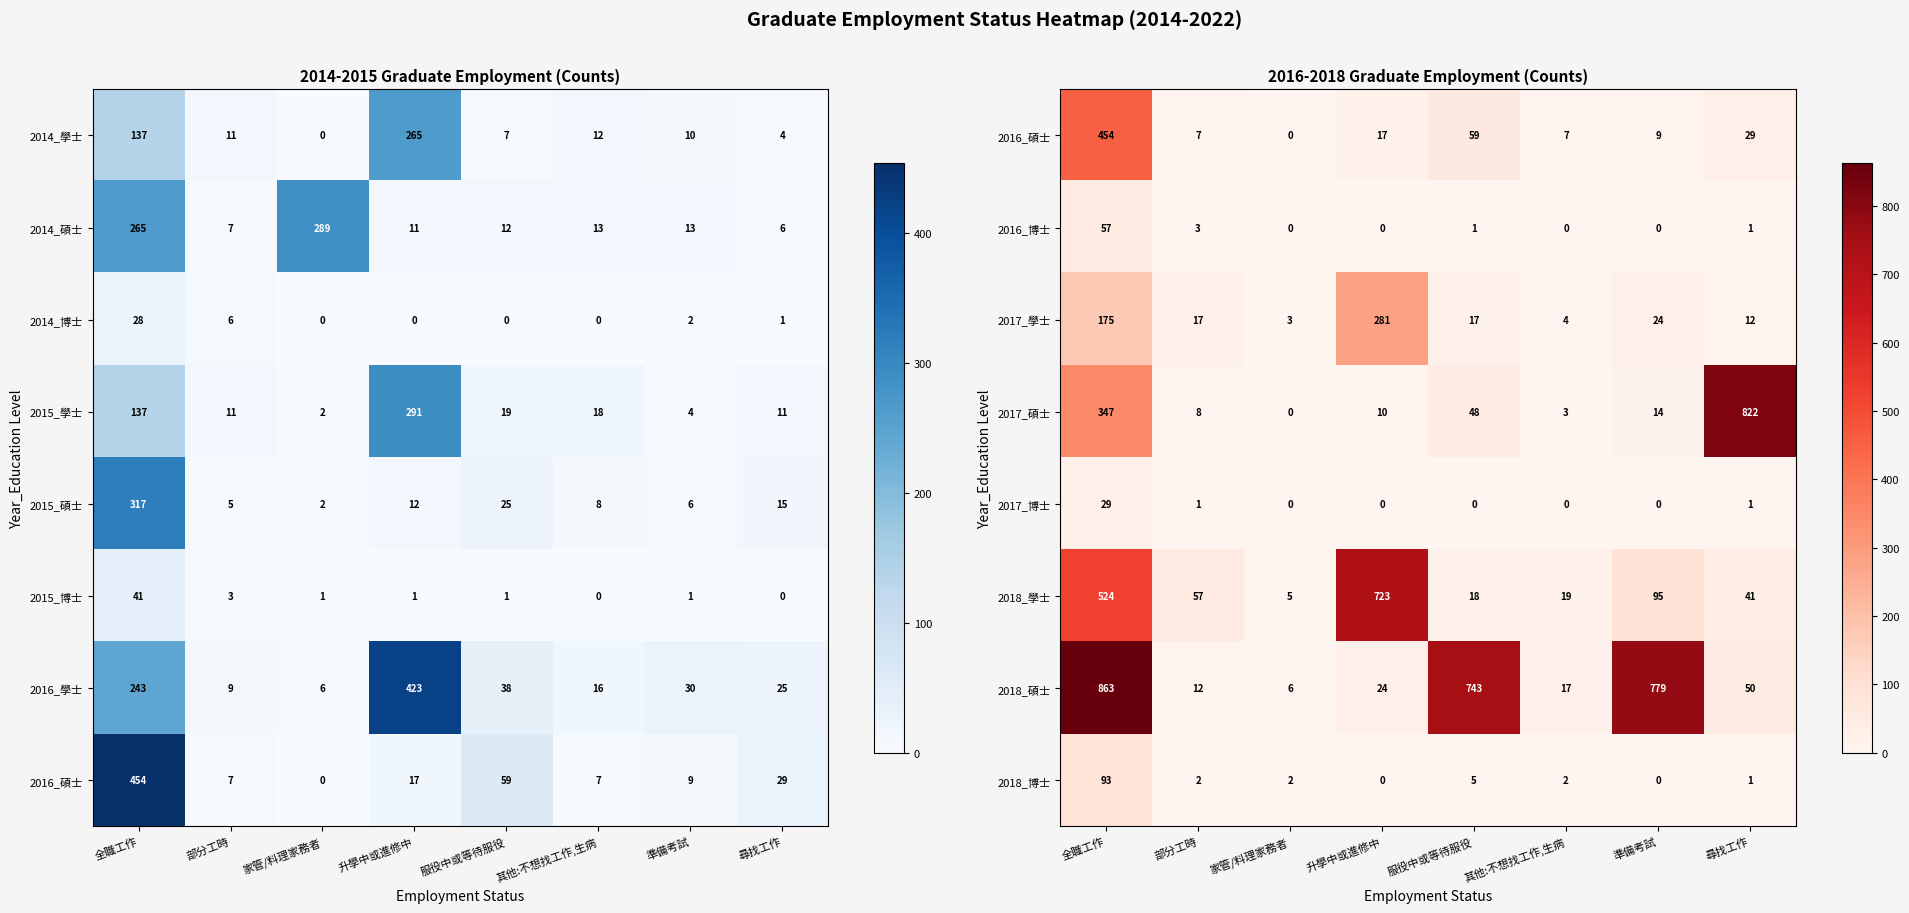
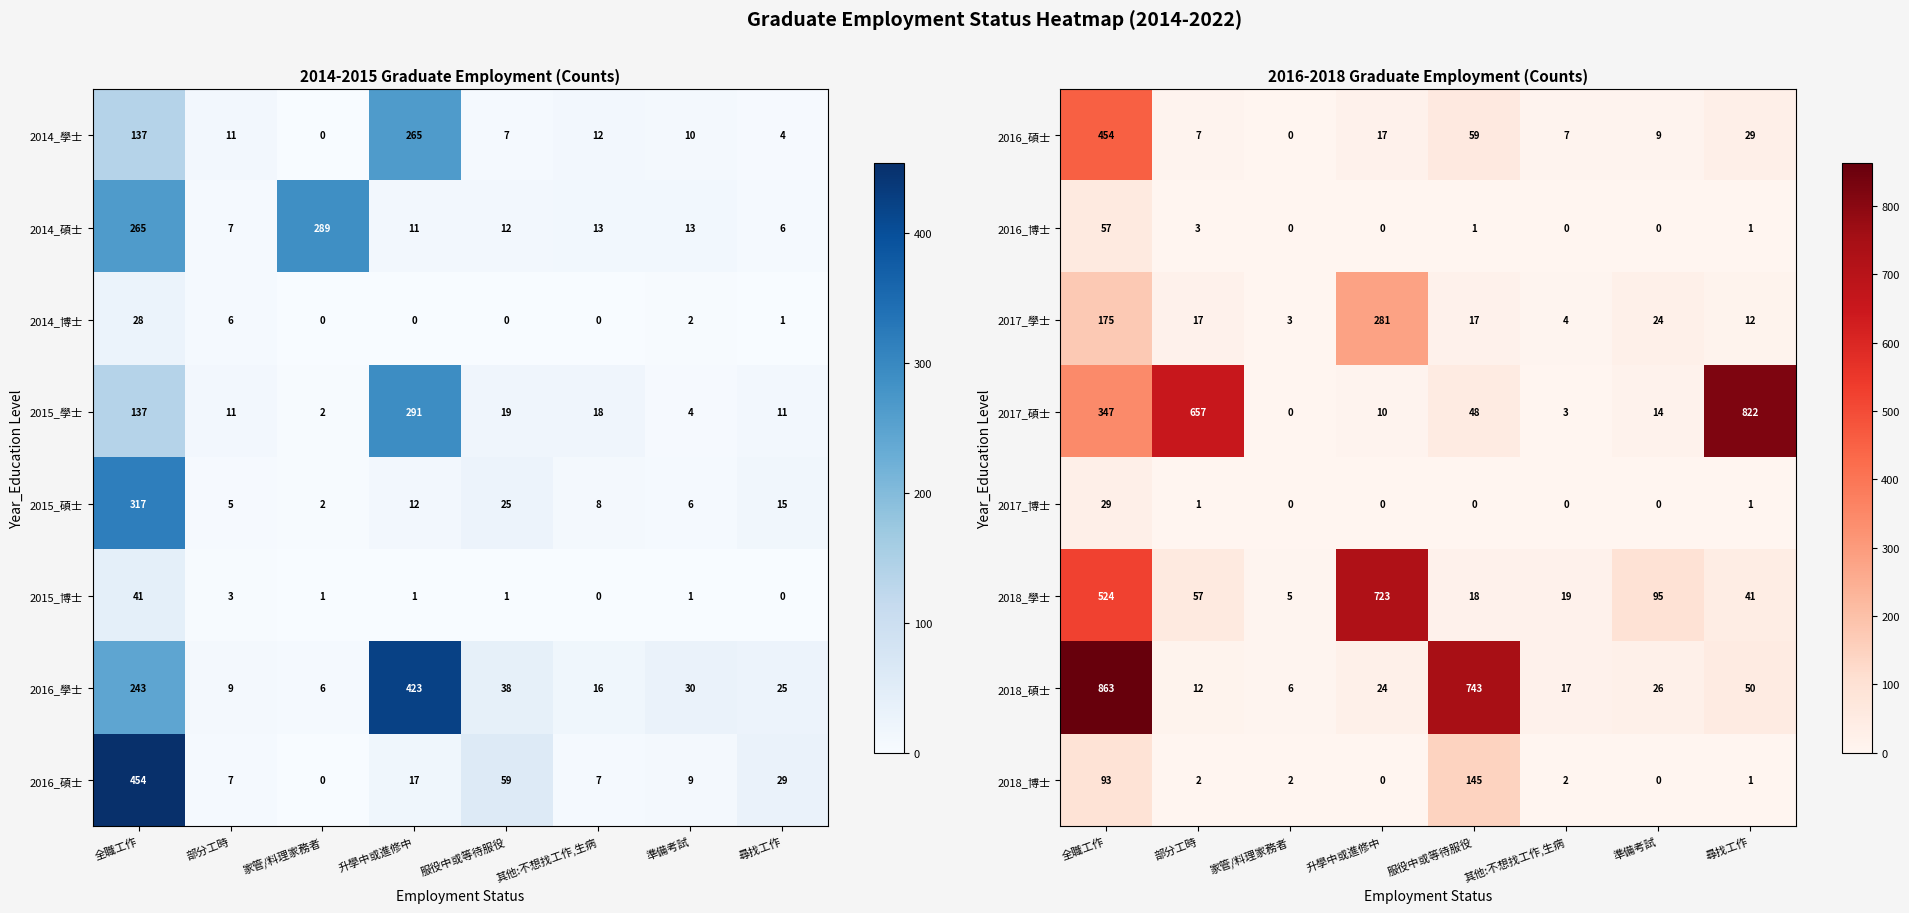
  {
    "2014-2015 Graduate Employment (Counts)": {
      "2014_學士": {
        "全職工作": 137,
        "部分工時": 11,
        "家管/料理家務者": 0,
        "升學中或進修中": 265,
        "服役中或等待服役": 7,
        "其他:不想找工作,生病": 12,
        "準備考試": 10,
        "尋找工作": 4
      },
      "2014_碩士": {
        "全職工作": 265,
        "部分工時": 7,
        "家管/料理家務者": 289,
        "升學中或進修中": 11,
        "服役中或等待服役": 12,
        "其他:不想找工作,生病": 13,
        "準備考試": 13,
        "尋找工作": 6
      },
      "2014_博士": {
        "全職工作": 28,
        "部分工時": 6,
        "家管/料理家務者": 0,
        "升學中或進修中": 0,
        "服役中或等待服役": 0,
        "其他:不想找工作,生病": 0,
        "準備考試": 2,
        "尋找工作": 1
      },
      "2015_學士": {
        "全職工作": 137,
        "部分工時": 11,
        "家管/料理家務者": 2,
        "升學中或進修中": 291,
        "服役中或等待服役": 19,
        "其他:不想找工作,生病": 18,
        "準備考試": 4,
        "尋找工作": 11
      },
      "2015_碩士": {
        "全職工作": 317,
        "部分工時": 5,
        "家管/料理家務者": 2,
        "升學中或進修中": 12,
        "服役中或等待服役": 25,
        "其他:不想找工作,生病": 8,
        "準備考試": 6,
        "尋找工作": 15
      },
      "2015_博士": {
        "全職工作": 41,
        "部分工時": 3,
        "家管/料理家務者": 1,
        "升學中或進修中": 1,
        "服役中或等待服役": 1,
        "其他:不想找工作,生病": 0,
        "準備考試": 1,
        "尋找工作": 0
      },
      "2016_學士": {
        "全職工作": 243,
        "部分工時": 9,
        "家管/料理家務者": 6,
        "升學中或進修中": 423,
        "服役中或等待服役": 38,
        "其他:不想找工作,生病": 16,
        "準備考試": 30,
        "尋找工作": 25
      },
      "2016_碩士": {
        "全職工作": 454,
        "部分工時": 7,
        "家管/料理家務者": 0,
        "升學中或進修中": 17,
        "服役中或等待服役": 59,
        "其他:不想找工作,生病": 7,
        "準備考試": 9,
        "尋找工作": 29
      }
    },
    "2016-2018 Graduate Employment (Counts)": {
      "2016_碩士": {
        "全職工作": 454,
        "部分工時": 7,
        "家管/料理家務者": 0,
        "升學中或進修中": 17,
        "服役中或等待服役": 59,
        "其他:不想找工作,生病": 7,
        "準備考試": 9,
        "尋找工作": 29
      },
      "2016_博士": {
        "全職工作": 57,
        "部分工時": 3,
        "家管/料理家務者": 0,
        "升學中或進修中": 0,
        "服役中或等待服役": 1,
        "其他:不想找工作,生病": 0,
        "準備考試": 0,
        "尋找工作": 1
      },
      "2017_學士": {
        "全職工作": 175,
        "部分工時": 17,
        "家管/料理家務者": 3,
        "升學中或進修中": 281,
        "服役中或等待服役": 17,
        "其他:不想找工作,生病": 4,
        "準備考試": 24,
        "尋找工作": 12
      },
      "2017_碩士": {
        "全職工作": 347,
-       "部分工時": 8,
+       "部分工時": 657,
        "家管/料理家務者": 0,
        "升學中或進修中": 10,
        "服役中或等待服役": 48,
        "其他:不想找工作,生病": 3,
        "準備考試": 14,
        "尋找工作": 822
      },
      "2017_博士": {
        "全職工作": 29,
        "部分工時": 1,
        "家管/料理家務者": 0,
        "升學中或進修中": 0,
        "服役中或等待服役": 0,
        "其他:不想找工作,生病": 0,
        "準備考試": 0,
        "尋找工作": 1
      },
      "2018_學士": {
        "全職工作": 524,
        "部分工時": 57,
        "家管/料理家務者": 5,
        "升學中或進修中": 723,
        "服役中或等待服役": 18,
        "其他:不想找工作,生病": 19,
        "準備考試": 95,
        "尋找工作": 41
      },
      "2018_碩士": {
        "全職工作": 863,
        "部分工時": 12,
        "家管/料理家務者": 6,
        "升學中或進修中": 24,
        "服役中或等待服役": 743,
        "其他:不想找工作,生病": 17,
-       "準備考試": 779,
+       "準備考試": 26,
        "尋找工作": 50
      },
      "2018_博士": {
        "全職工作": 93,
        "部分工時": 2,
        "家管/料理家務者": 2,
        "升學中或進修中": 0,
-       "服役中或等待服役": 5,
+       "服役中或等待服役": 145,
        "其他:不想找工作,生病": 2,
        "準備考試": 0,
        "尋找工作": 1
      }
    }
  }
